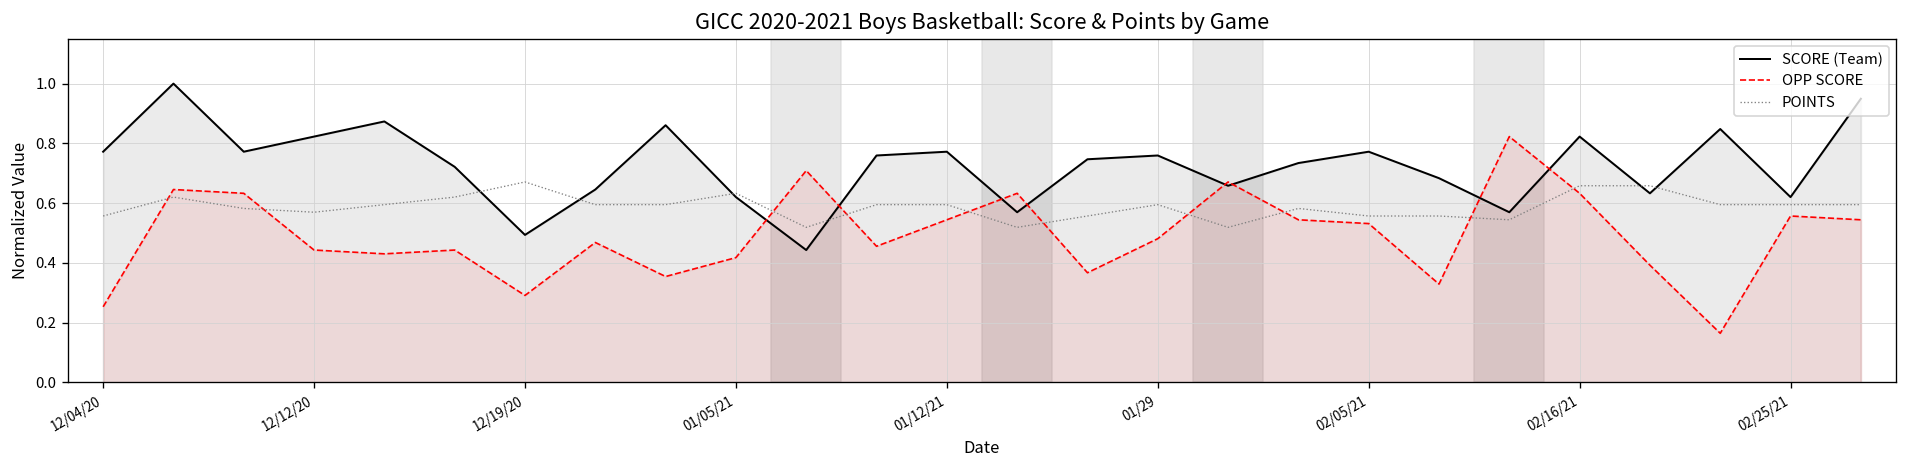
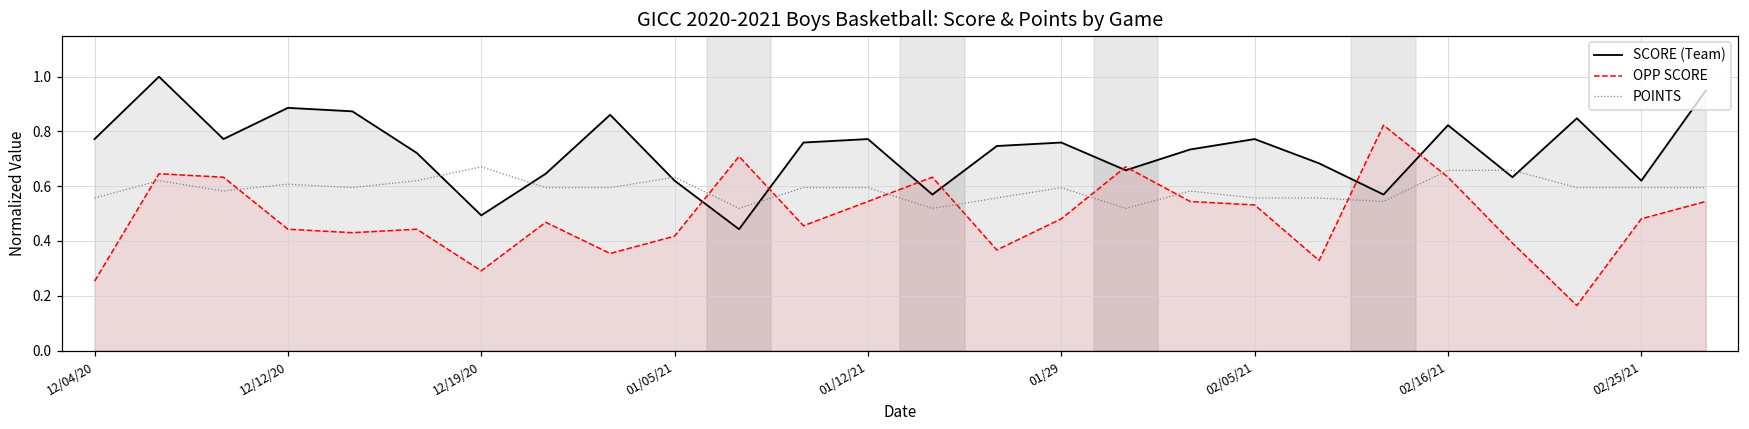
  {
    "SCORE (Team)": {
      "12/04/20": 0.77,
-     "12/12/20": 0.82,
+     "12/12/20": 0.89,
      "12/19/20": 0.49,
      "01/05/21": 0.62,
      "01/12/21": 0.77,
      "01/29": 0.76,
      "02/05/21": 0.77,
      "02/16/21": 0.82,
      "02/25/21": 0.62
    },
    "OPP SCORE": {
      "12/04/20": 0.25,
      "12/12/20": 0.44,
      "12/19/20": 0.29,
      "01/05/21": 0.42,
      "01/12/21": 0.54,
      "01/29": 0.48,
      "02/05/21": 0.53,
      "02/16/21": 0.63,
-     "02/25/21": 0.56
+     "02/25/21": 0.48
    },
    "POINTS": {
      "12/04/20": 0.56,
-     "12/12/20": 0.57,
+     "12/12/20": 0.61,
      "12/19/20": 0.67,
      "01/05/21": 0.63,
      "01/12/21": 0.59,
      "01/29": 0.59,
      "02/05/21": 0.56,
      "02/16/21": 0.66,
      "02/25/21": 0.59
    }
  }
